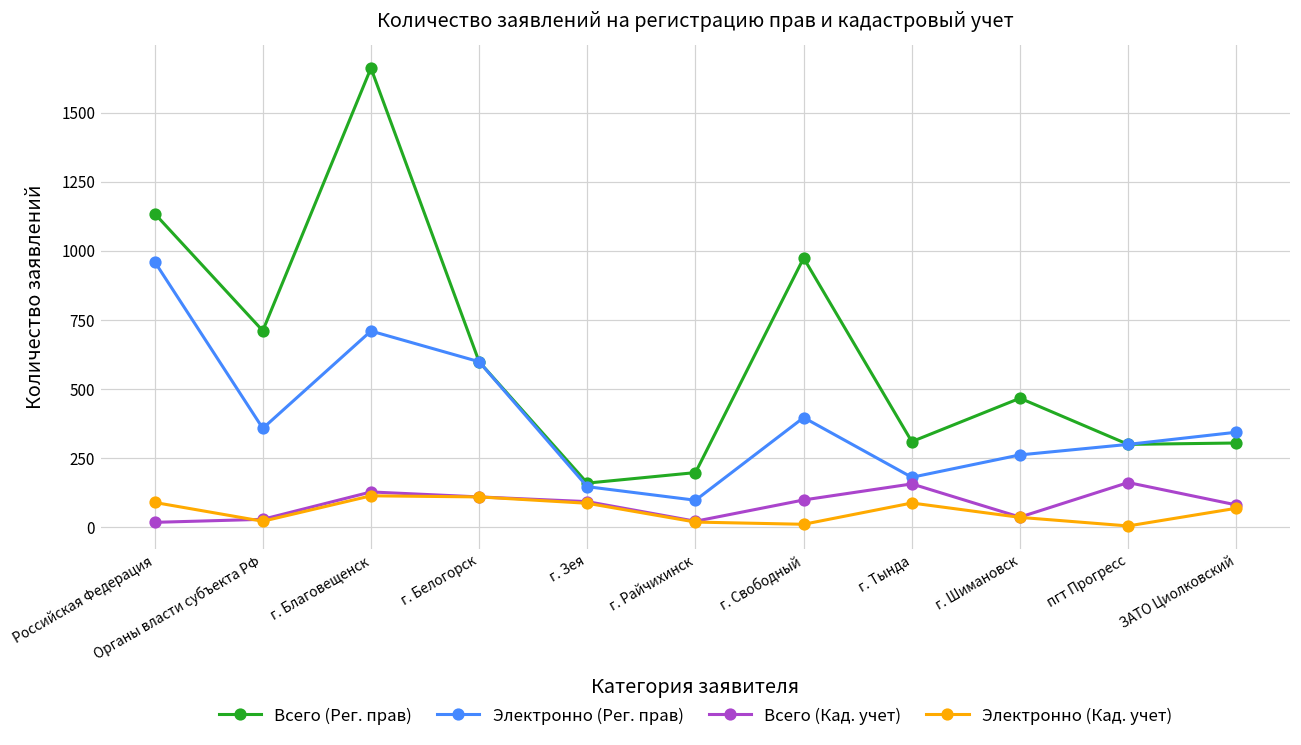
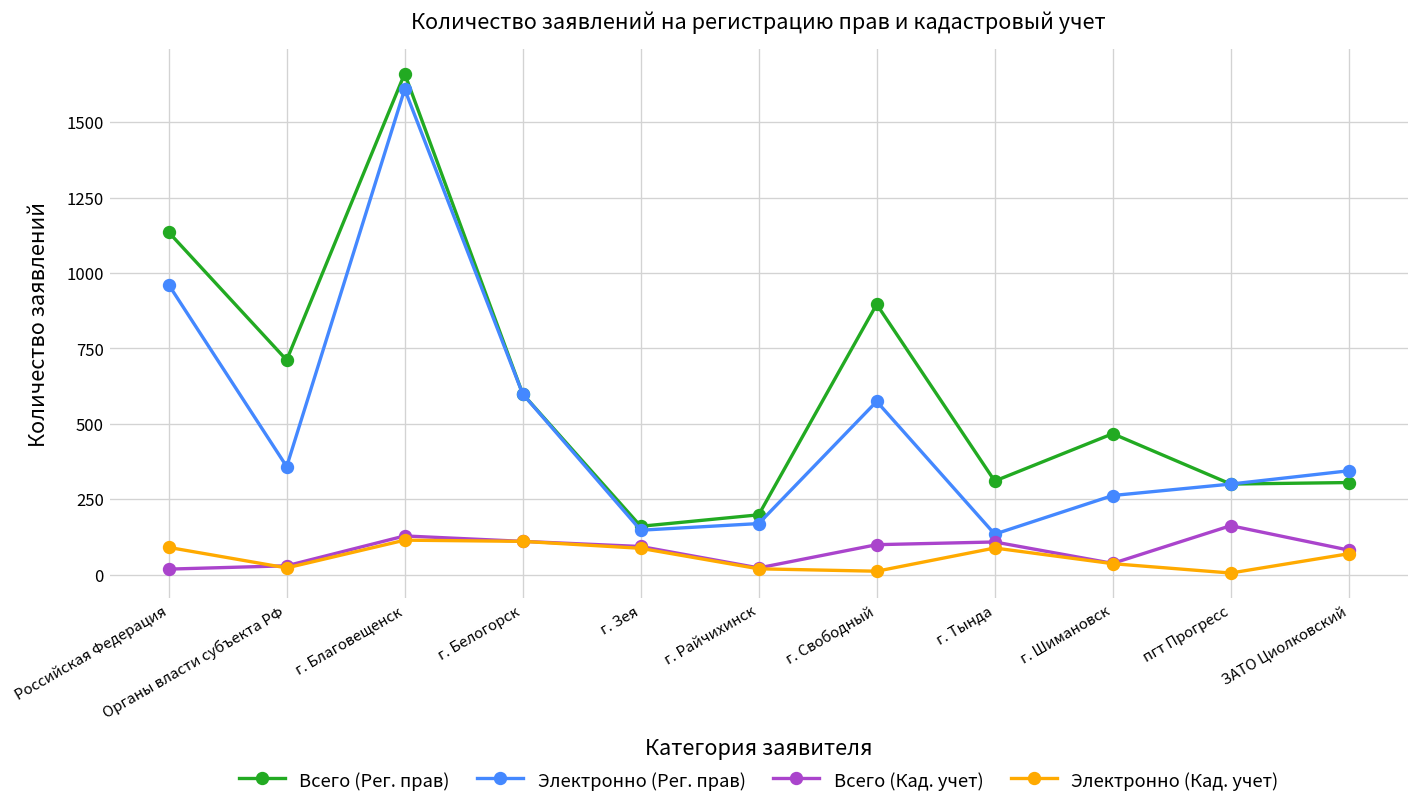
  {
    "Всего (Рег. прав)": {
      "Российская Федерация": 1140,
      "Органы власти субъекта РФ": 710,
      "г. Благовещенск": 1660,
      "г. Зея": 160,
      "г. Райчихинск": 200,
-     "г. Свободный": 970,
+     "г. Свободный": 900,
      "г. Тында": 310,
      "г. Шимановск": 470,
      "ЗАТО Циолковский": 310
    },
    "Электронно (Рег. прав)": {
      "Российская Федерация": 960,
      "Органы власти субъекта РФ": 360,
-     "г. Благовещенск": 710,
+     "г. Благовещенск": 1610,
      "г. Зея": 150,
-     "г. Райчихинск": 100,
-     "г. Свободный": 400,
-     "г. Тында": 180,
+     "г. Райчихинск": 170,
+     "г. Свободный": 570,
+     "г. Тында": 130,
      "г. Шимановск": 260,
      "ЗАТО Циолковский": 340
    },
    "Всего (Кад. учет)": {
      "Российская Федерация": 20,
      "г. Благовещенск": 130,
      "г. Свободный": 100,
-     "г. Тында": 160,
+     "г. Тында": 110,
      "пгт Прогресс": 160,
      "ЗАТО Циолковский": 80
    },
    "Электронно (Кад. учет)": {
      "Российская Федерация": 90,
      "г. Благовещенск": 110,
      "г. Свободный": 10,
      "г. Тында": 90,
      "пгт Прогресс": 10,
      "ЗАТО Циолковский": 70
    }
  }
